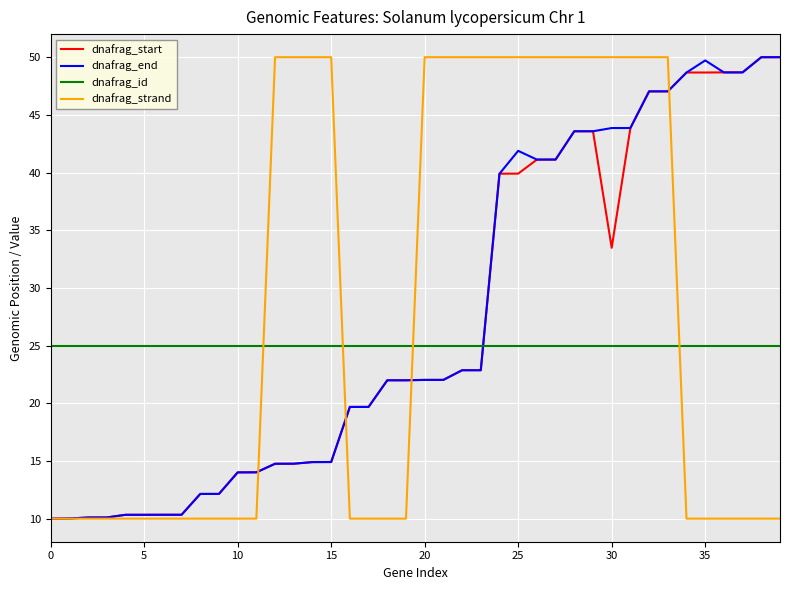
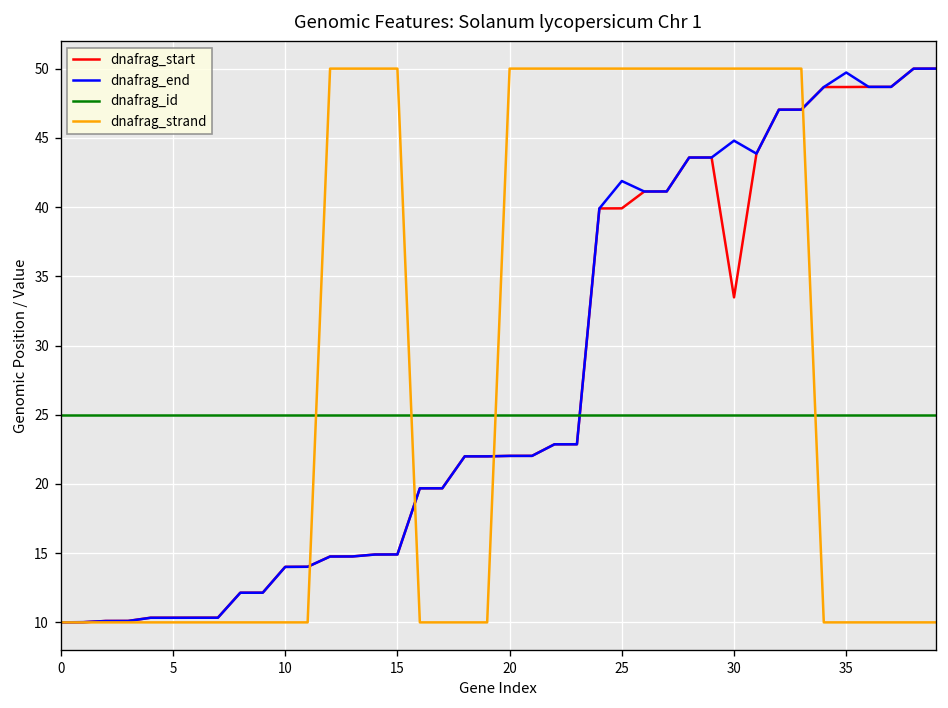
  {
    "dnafrag_start": {
      "25": 39.9,
      "30": 33.5,
      "35": 48.7
    },
    "dnafrag_end": {
      "25": 41.9,
-     "30": 43.9,
+     "30": 44.8,
      "35": 49.7
    },
    "dnafrag_id": {
      "0": 25.0,
      "5": 25.0,
      "10": 25.0,
      "15": 25.0,
      "20": 25.0,
      "25": 25.0,
      "30": 25.0,
      "35": 25.0
    },
    "dnafrag_strand": {
      "5": 10.0,
      "10": 10.0,
      "15": 50.0,
      "20": 50.0,
      "25": 50.0,
      "30": 50.0,
      "35": 10.0
    }
  }
